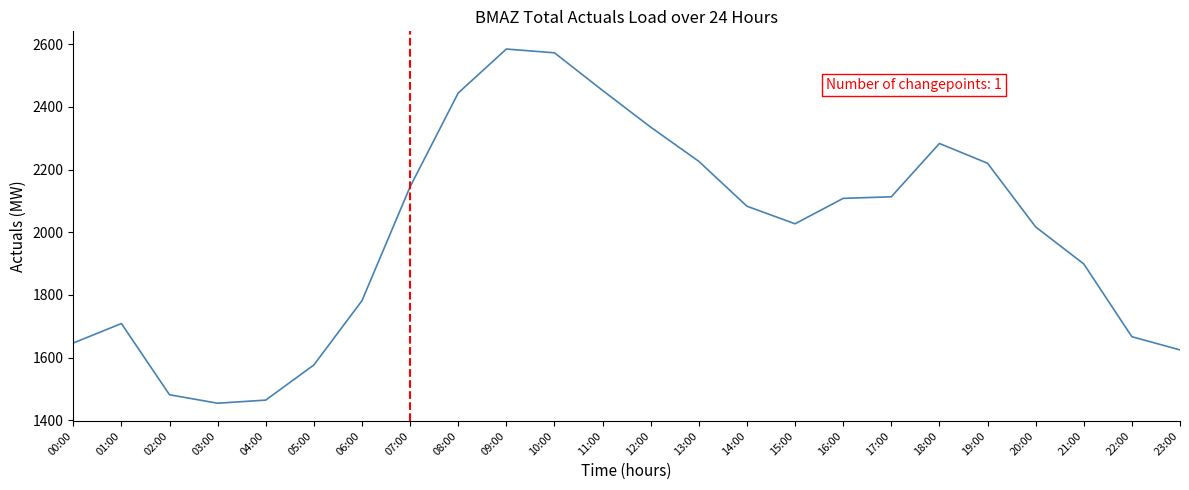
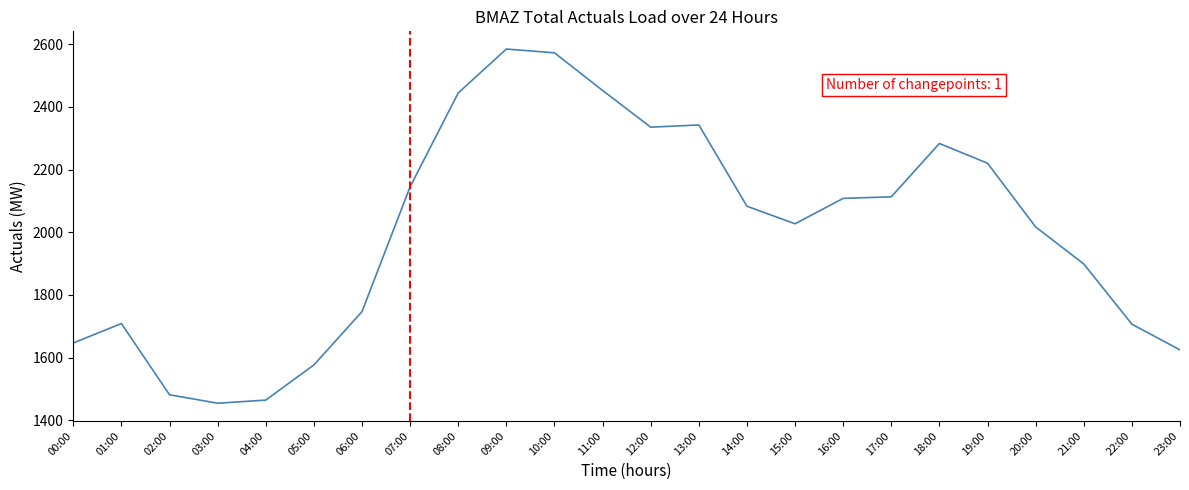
  {
    "00:00": 1650,
    "01:00": 1710,
    "02:00": 1480,
    "03:00": 1460,
    "04:00": 1470,
    "05:00": 1580,
-   "06:00": 1780,
+   "06:00": 1750,
    "07:00": 2150,
    "08:00": 2440,
    "09:00": 2580,
    "10:00": 2570,
    "11:00": 2450,
    "12:00": 2340,
-   "13:00": 2230,
+   "13:00": 2340,
    "14:00": 2080,
    "15:00": 2030,
    "16:00": 2110,
    "17:00": 2110,
    "18:00": 2280,
    "19:00": 2220,
    "20:00": 2020,
    "21:00": 1900,
-   "22:00": 1670,
+   "22:00": 1710,
    "23:00": 1630
  }
